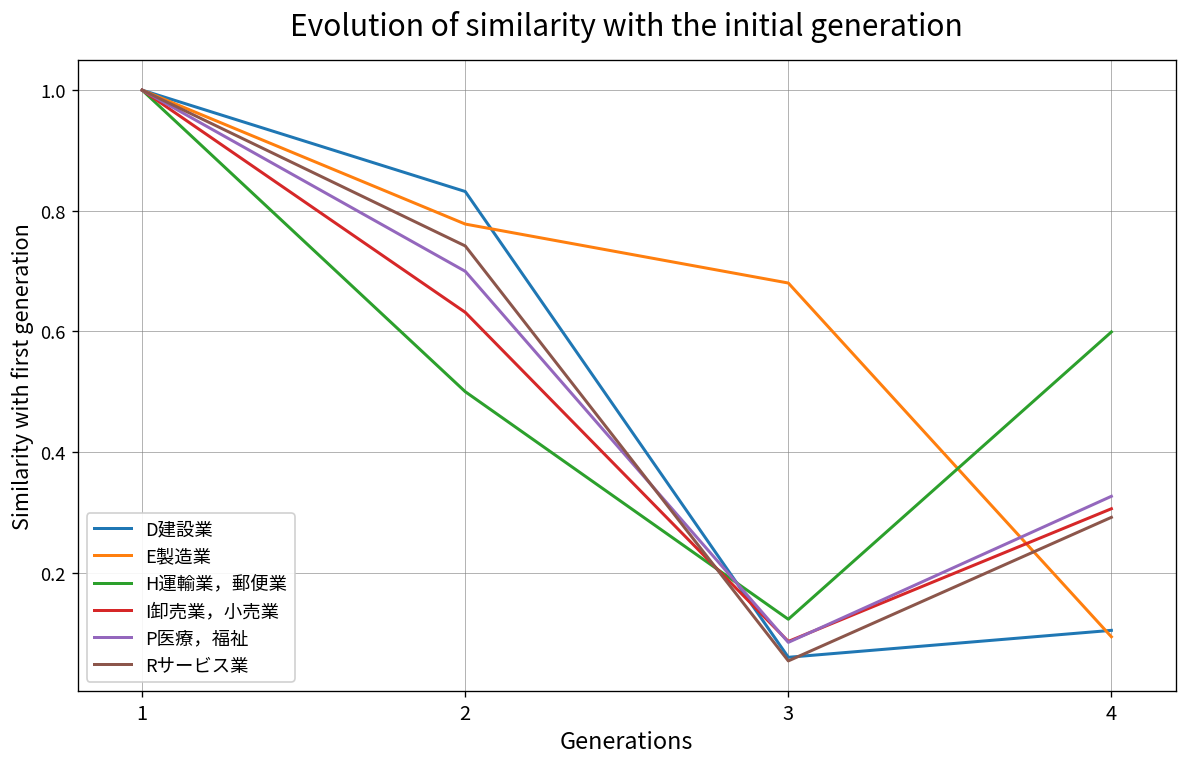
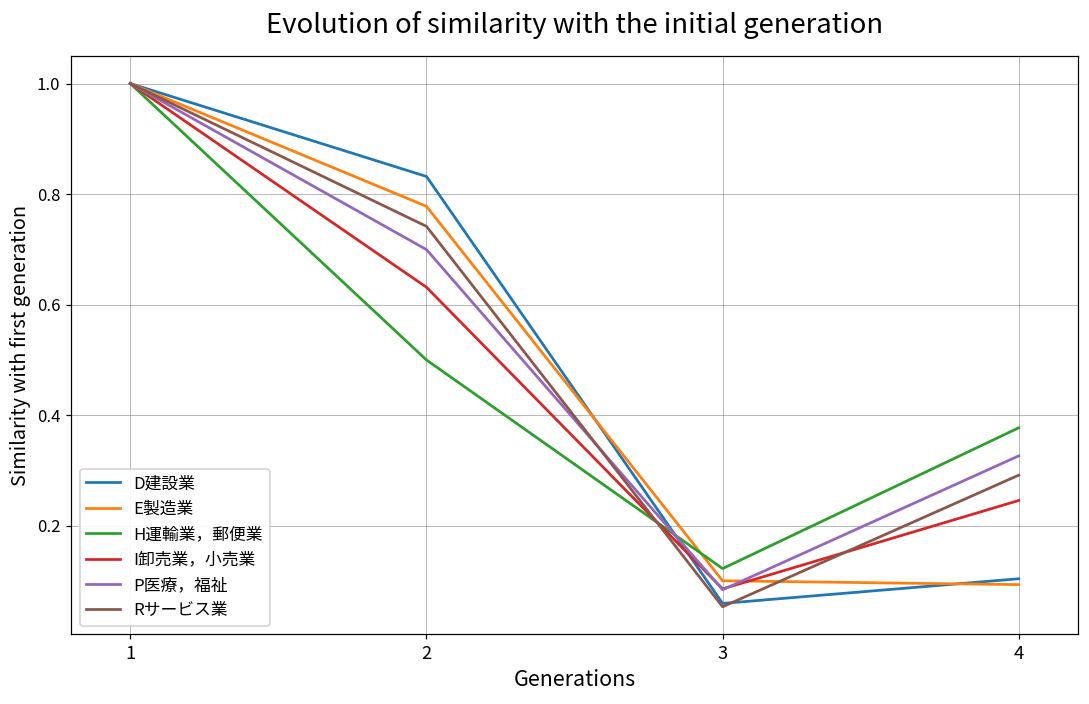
  {
    "D建設業": {
      "2": 0.83,
      "3": 0.06,
      "4": 0.10
    },
    "E製造業": {
      "2": 0.78,
-     "3": 0.68,
+     "3": 0.10,
      "4": 0.09
    },
    "H運輸業，郵便業": {
      "2": 0.50,
      "3": 0.12,
-     "4": 0.60
+     "4": 0.38
    },
    "I卸売業，小売業": {
      "2": 0.63,
-     "4": 0.31
+     "4": 0.25
    },
    "P医療，福祉": {
      "2": 0.70,
      "4": 0.33
    },
    "Rサービス業": {
      "2": 0.74,
      "3": 0.05,
      "4": 0.29
    }
  }
